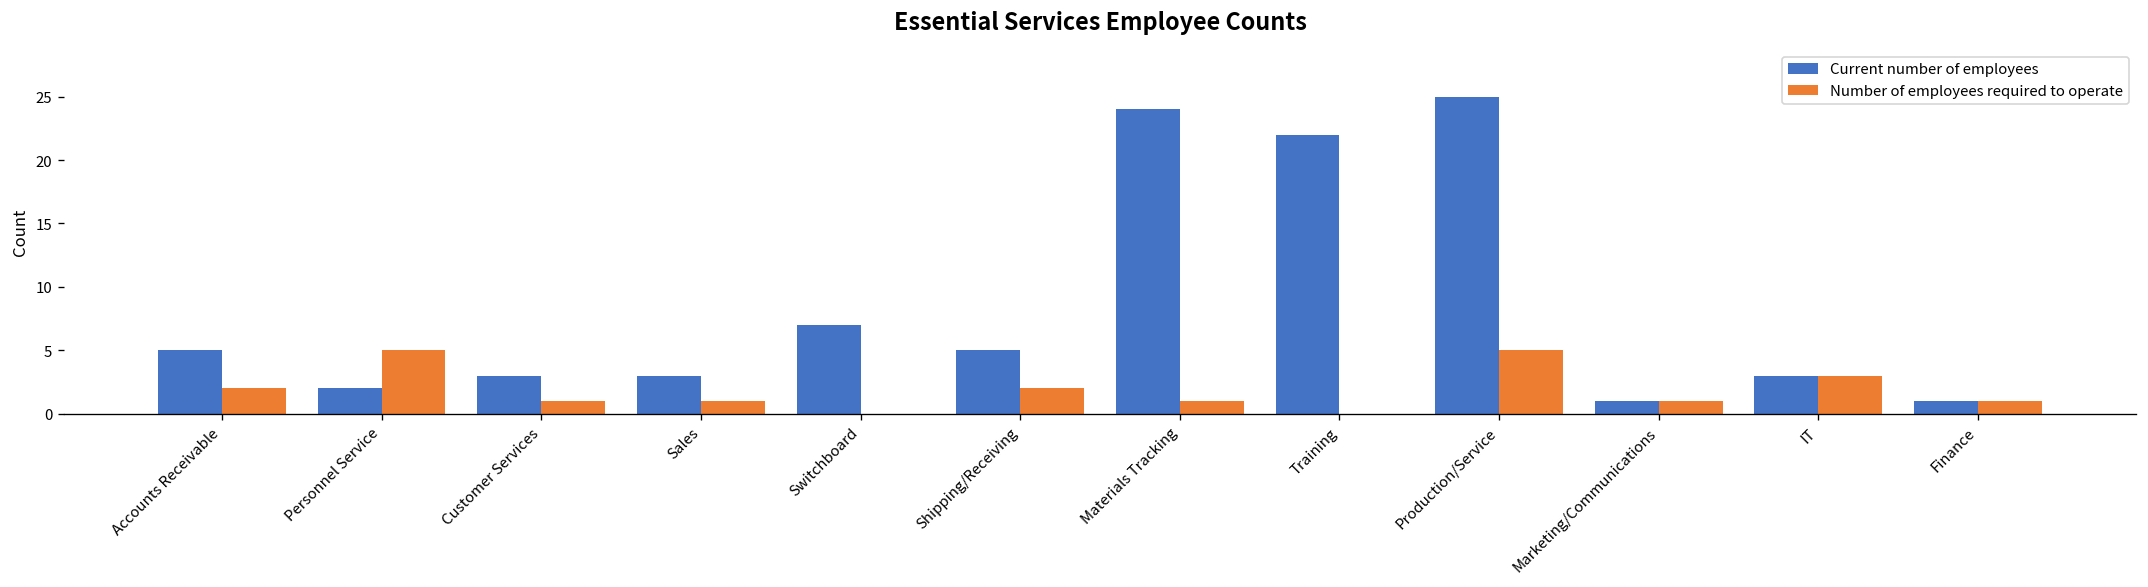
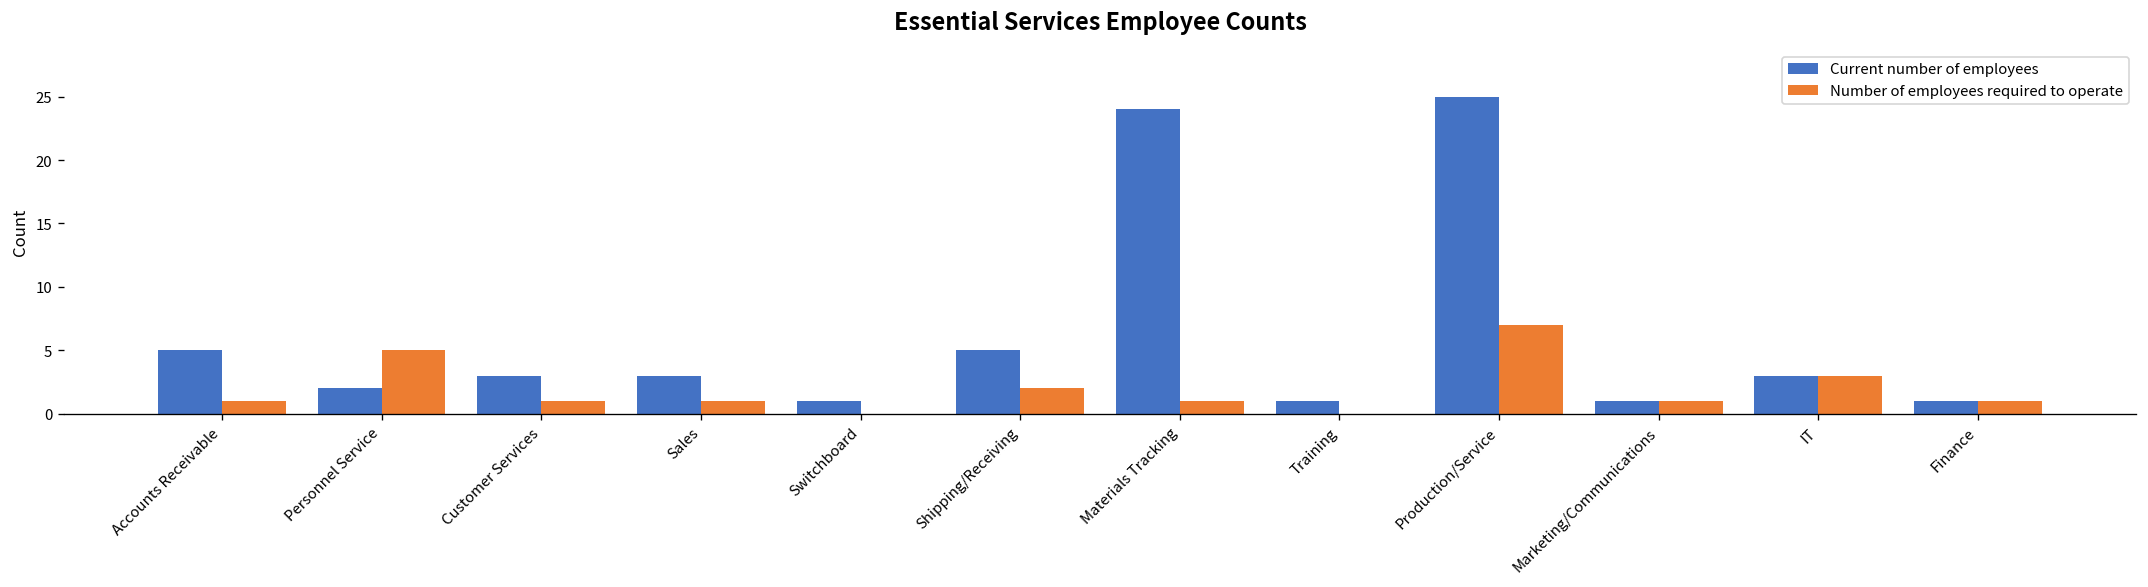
  {
    "Current number of employees": {
      "Accounts Receivable": 5,
      "Personnel Service": 2,
      "Customer Services": 3,
      "Sales": 3,
-     "Switchboard": 7,
+     "Switchboard": 1,
      "Shipping/Receiving": 5,
      "Materials Tracking": 24,
-     "Training": 22,
+     "Training": 1,
      "Production/Service": 25,
      "Marketing/Communications": 1,
      "IT": 3,
      "Finance": 1
    },
    "Number of employees required to operate": {
-     "Accounts Receivable": 2,
+     "Accounts Receivable": 1,
      "Personnel Service": 5,
      "Customer Services": 1,
      "Sales": 1,
      "Switchboard": 0,
      "Shipping/Receiving": 2,
      "Materials Tracking": 1,
      "Training": 0,
-     "Production/Service": 5,
+     "Production/Service": 7,
      "Marketing/Communications": 1,
      "IT": 3,
      "Finance": 1
    }
  }
